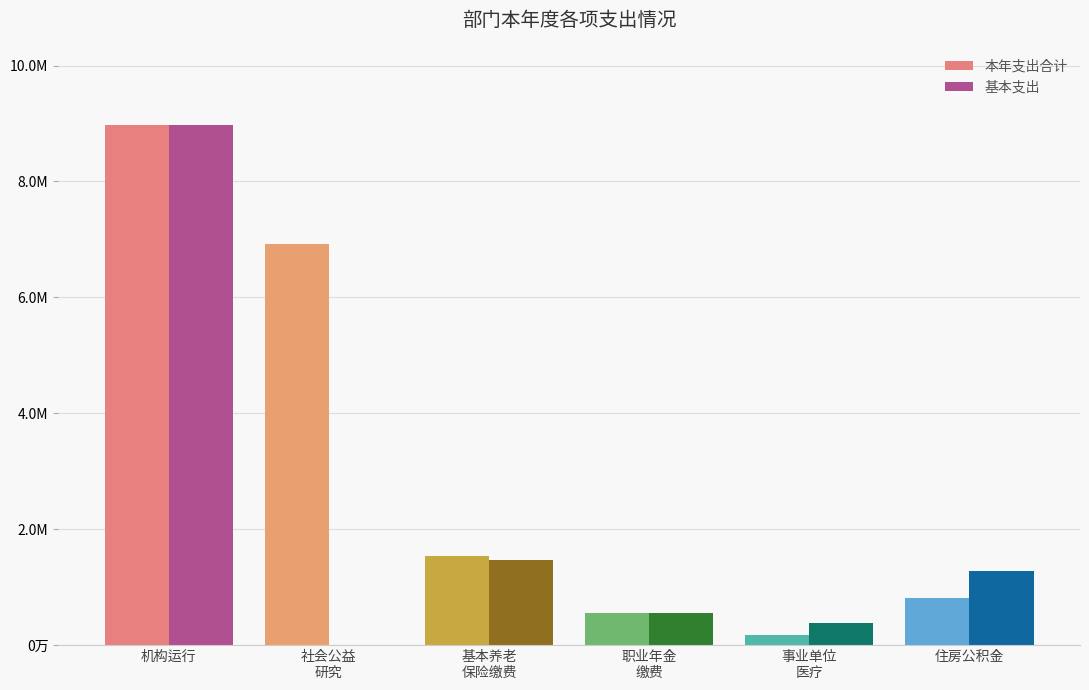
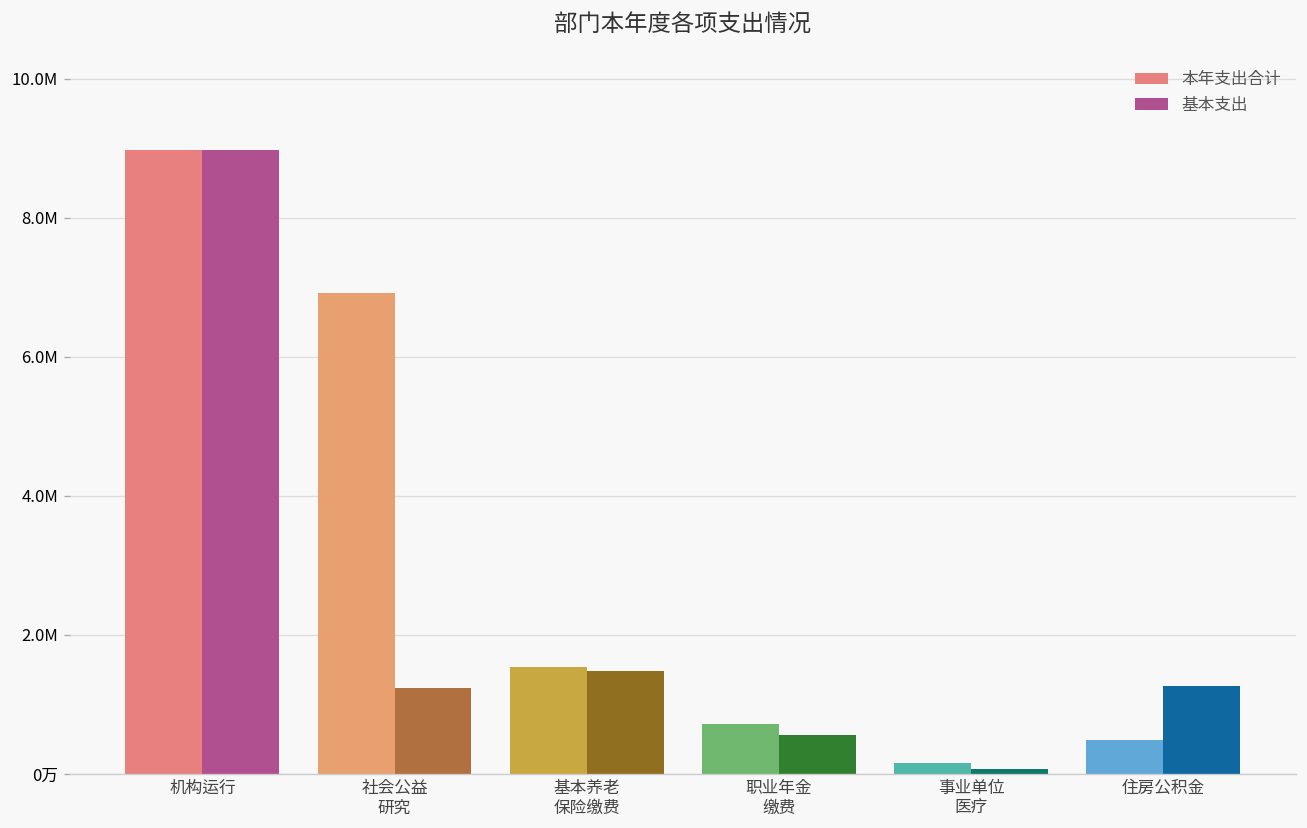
  {
    "本年支出合计": {
      "机构运行": 9000000,
      "社会公益 研究": 6900000,
      "基本养老 保险缴费": 1500000,
-     "职业年金 缴费": 600000,
+     "职业年金 缴费": 700000,
      "事业单位 医疗": 200000,
-     "住房公积金": 800000
+     "住房公积金": 500000
    },
    "基本支出": {
      "机构运行": 9000000,
-     "社会公益 研究": 0,
+     "社会公益 研究": 1200000,
      "基本养老 保险缴费": 1500000,
      "职业年金 缴费": 600000,
-     "事业单位 医疗": 400000,
+     "事业单位 医疗": 100000,
      "住房公积金": 1300000
    }
  }
